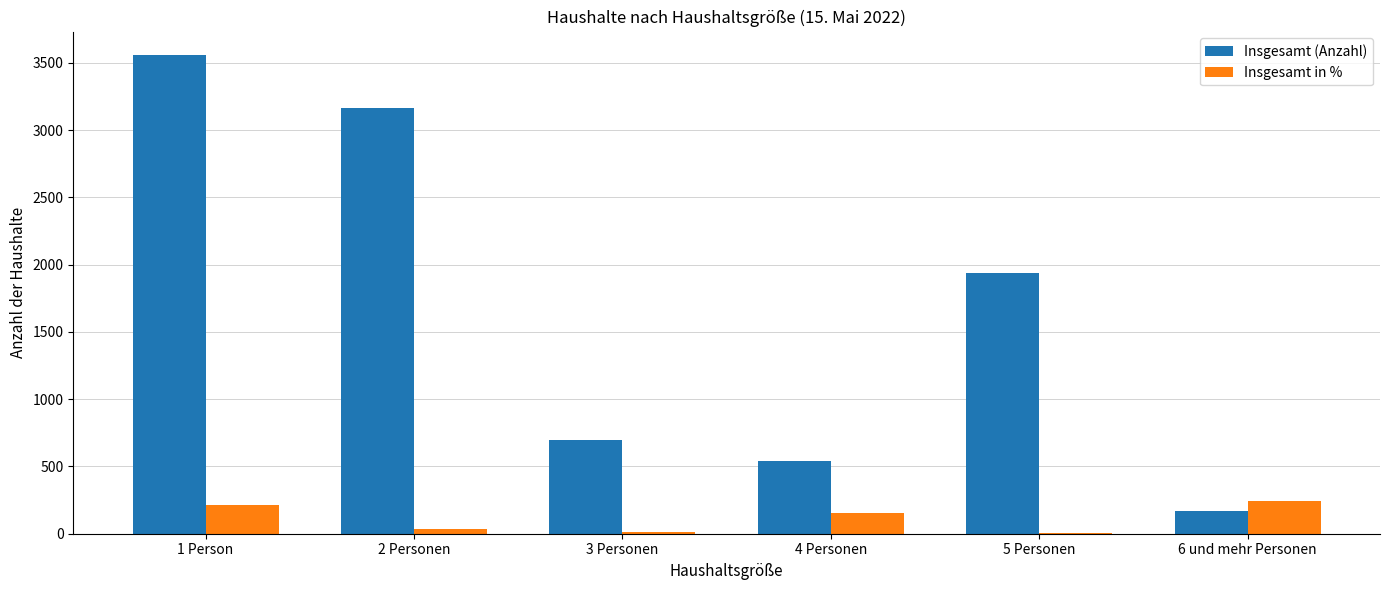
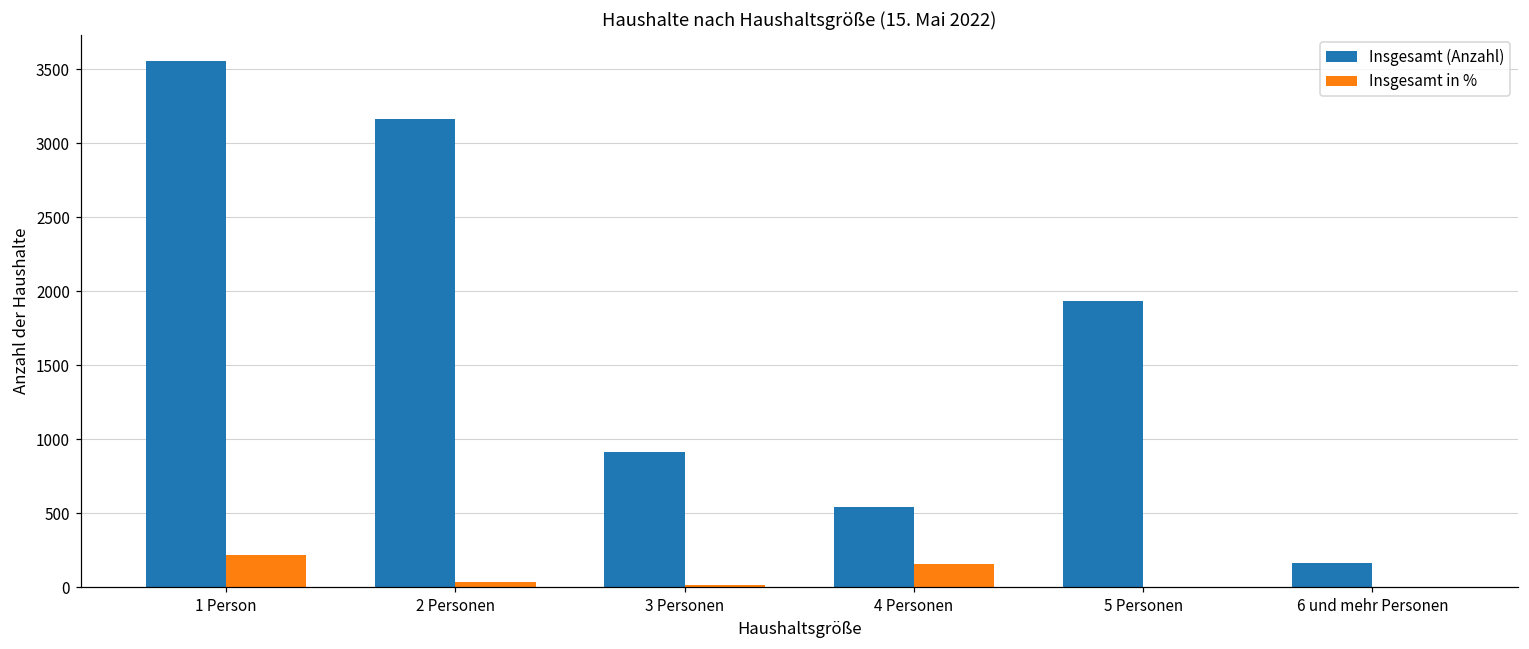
  {
    "Insgesamt (Anzahl)": {
      "1 Person": 3560,
      "2 Personen": 3170,
-     "3 Personen": 700,
+     "3 Personen": 910,
      "4 Personen": 540,
      "5 Personen": 1940,
      "6 und mehr Personen": 170
    },
    "Insgesamt in %": {
      "1 Person": 210,
      "2 Personen": 40,
      "4 Personen": 150,
-     "6 und mehr Personen": 240
+     "6 und mehr Personen": 0
    }
  }
